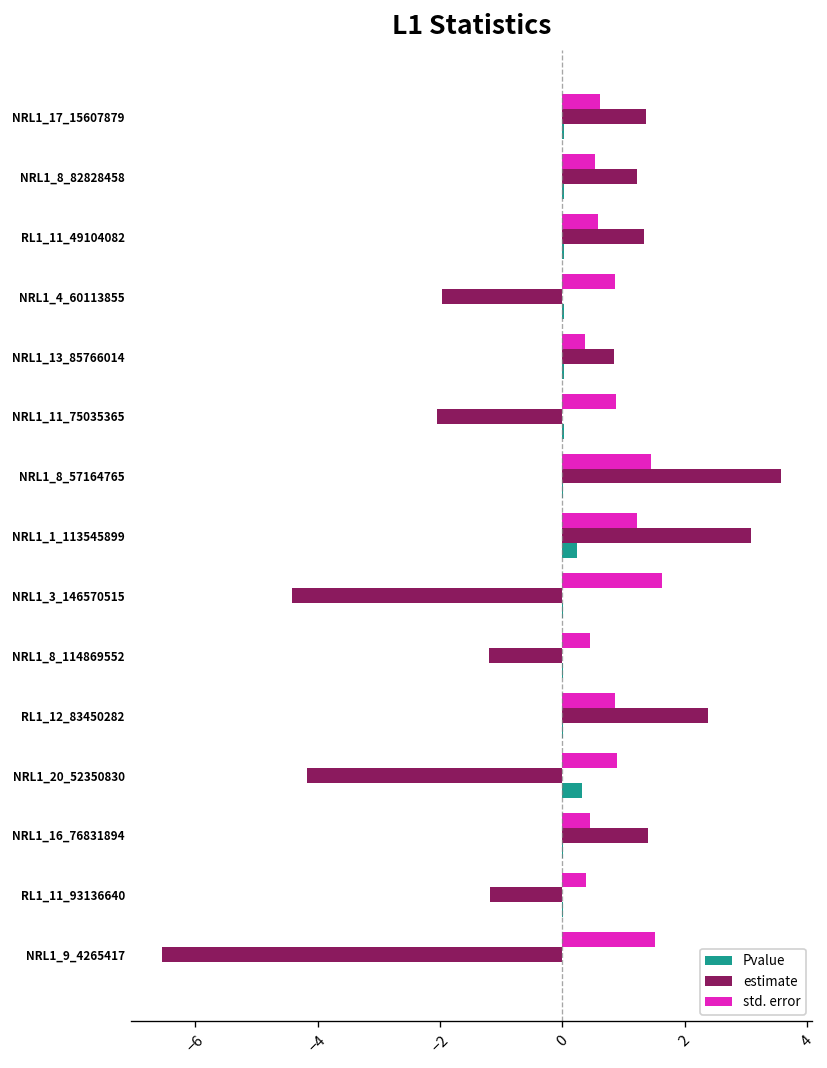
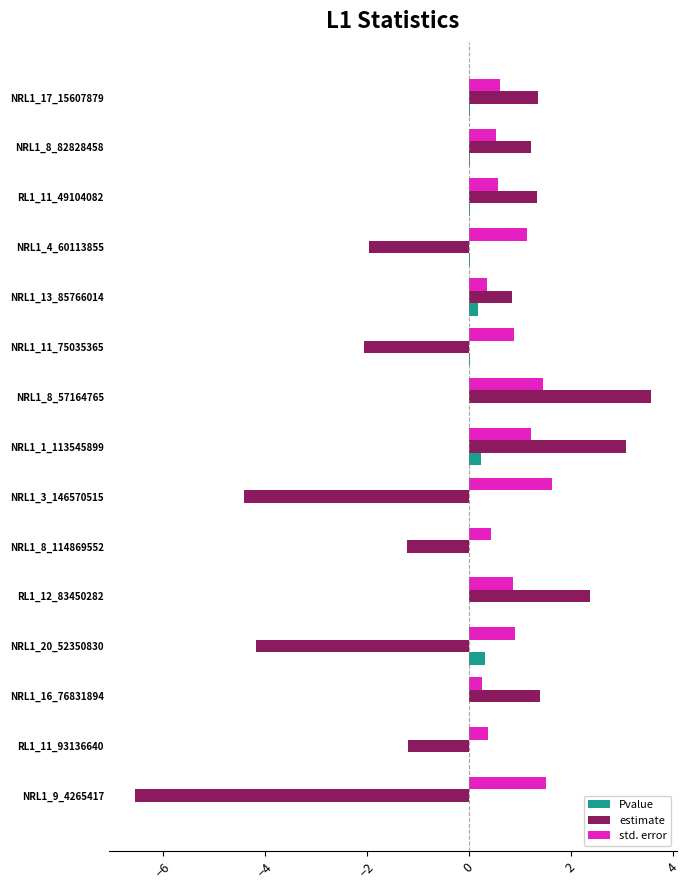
  {
    "Pvalue": {
-     "NRL1_13_85766014": 0.0,
+     "NRL1_13_85766014": 0.2,
      "NRL1_1_113545899": 0.2,
      "NRL1_20_52350830": 0.3
    },
    "estimate": {
      "NRL1_17_15607879": 1.4,
      "NRL1_8_82828458": 1.2,
      "RL1_11_49104082": 1.3,
      "NRL1_4_60113855": -2.0,
      "NRL1_13_85766014": 0.8,
      "NRL1_11_75035365": -2.1,
      "NRL1_8_57164765": 3.6,
      "NRL1_1_113545899": 3.1,
      "NRL1_3_146570515": -4.4,
      "NRL1_8_114869552": -1.2,
      "RL1_12_83450282": 2.4,
      "NRL1_20_52350830": -4.2,
      "NRL1_16_76831894": 1.4,
      "RL1_11_93136640": -1.2,
      "NRL1_9_4265417": -6.5
    },
    "std. error": {
      "NRL1_17_15607879": 0.6,
      "NRL1_8_82828458": 0.5,
      "RL1_11_49104082": 0.6,
-     "NRL1_4_60113855": 0.9,
+     "NRL1_4_60113855": 1.2,
      "NRL1_13_85766014": 0.4,
      "NRL1_11_75035365": 0.9,
      "NRL1_8_57164765": 1.5,
      "NRL1_1_113545899": 1.2,
      "NRL1_3_146570515": 1.6,
      "NRL1_8_114869552": 0.4,
      "RL1_12_83450282": 0.9,
      "NRL1_20_52350830": 0.9,
-     "NRL1_16_76831894": 0.5,
+     "NRL1_16_76831894": 0.3,
      "RL1_11_93136640": 0.4,
      "NRL1_9_4265417": 1.5
    }
  }
